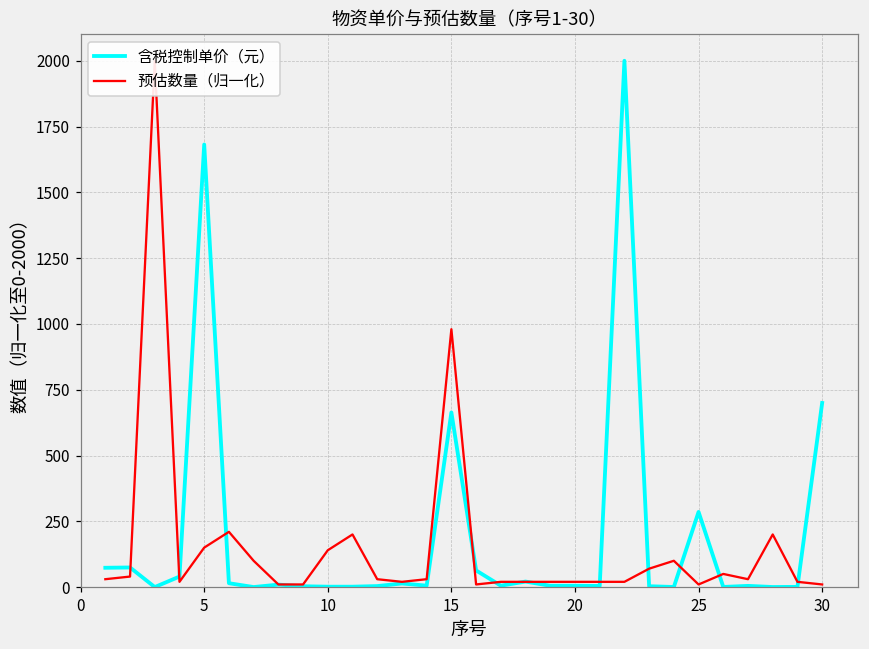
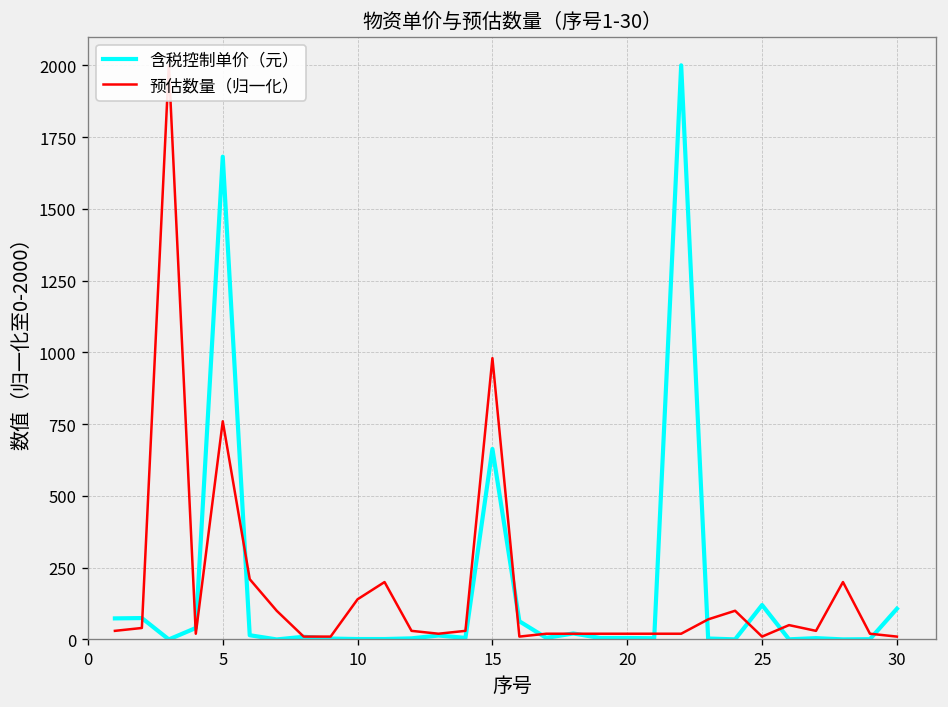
  {
    "含税控制单价（元）": {
      "5": 1680,
      "10": 0,
      "15": 660,
      "20": 10,
-     "25": 290,
-     "30": 700
+     "25": 120,
+     "30": 110
    },
    "预估数量（归一化）": {
-     "5": 150,
+     "5": 760,
      "10": 140,
      "15": 980,
      "20": 20,
      "25": 10,
      "30": 10
    }
  }
